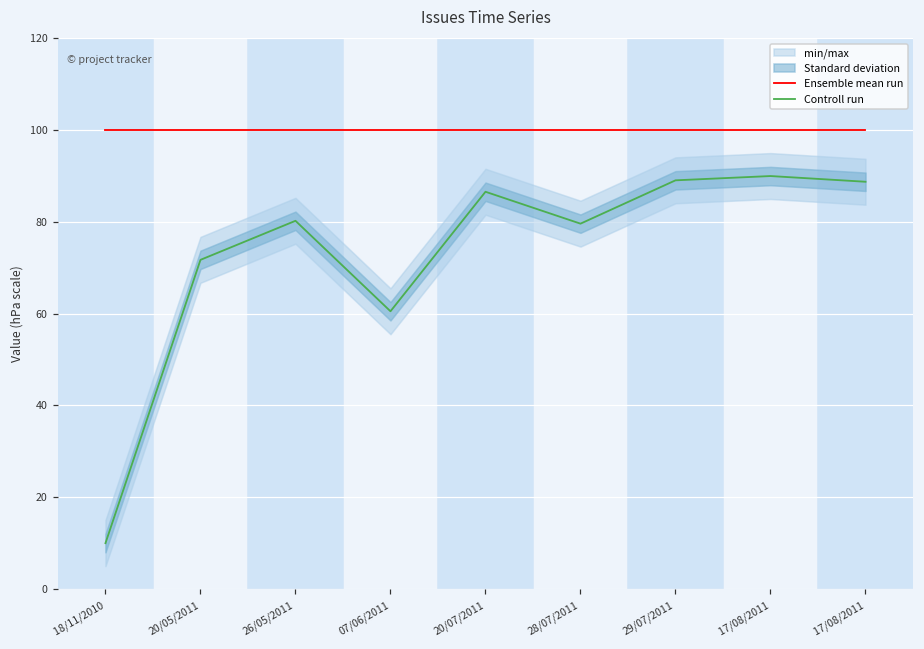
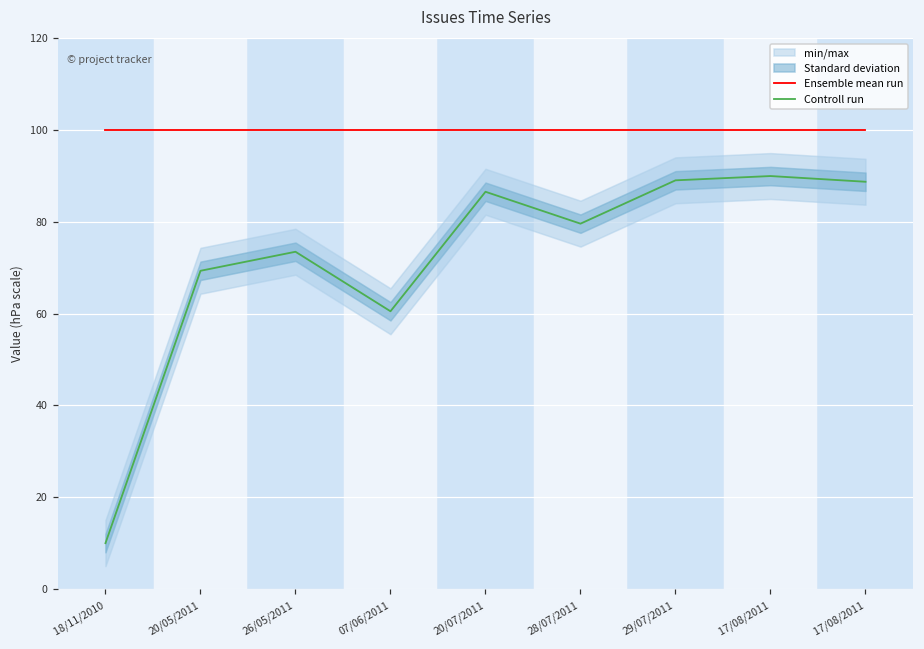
  {
    "Ensemble mean run": {
      "18/11/2010": 100,
      "20/05/2011": 100,
      "26/05/2011": 100,
      "07/06/2011": 100,
      "20/07/2011": 100,
      "28/07/2011": 100,
      "29/07/2011": 100
    },
    "Controll run": {
      "18/11/2010": 10,
-     "20/05/2011": 72,
-     "26/05/2011": 80,
+     "20/05/2011": 69,
+     "26/05/2011": 74,
      "07/06/2011": 61,
      "20/07/2011": 87,
      "28/07/2011": 80,
      "29/07/2011": 89
    }
  }
